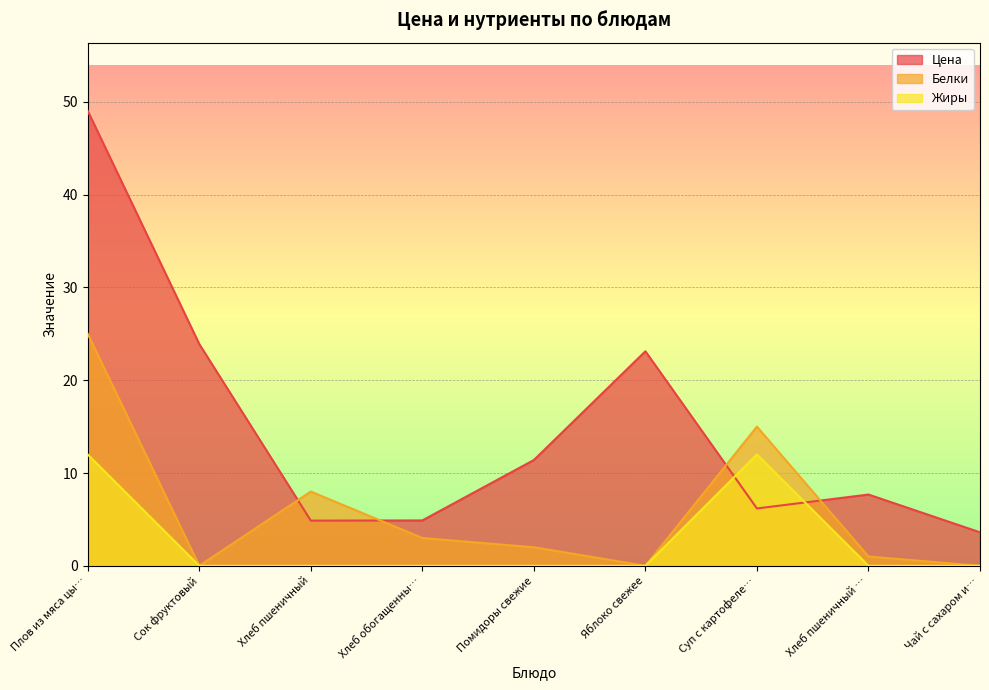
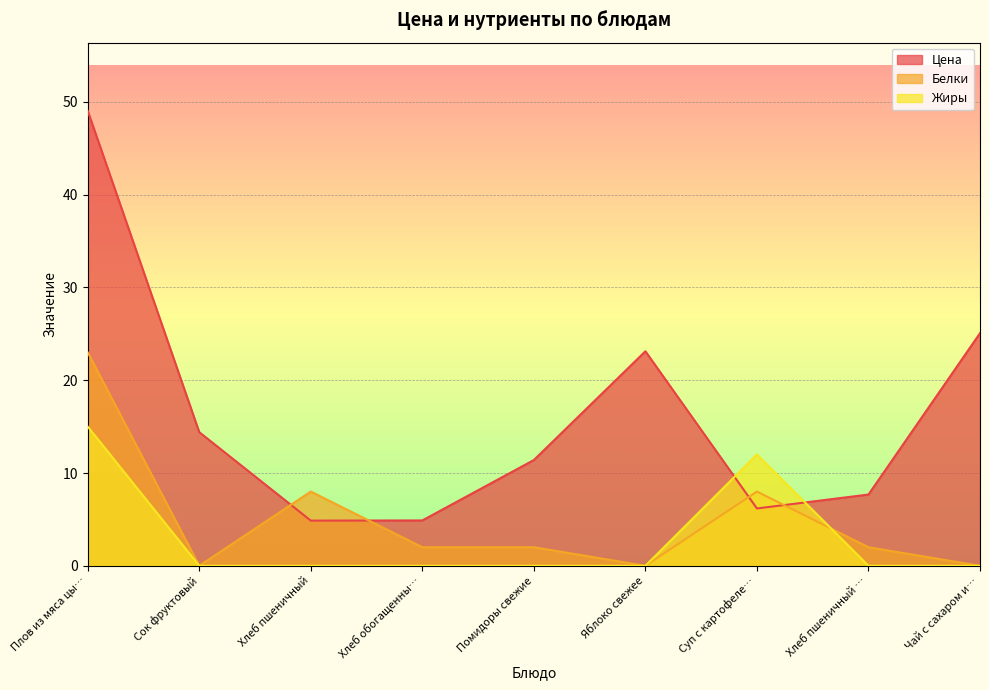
  {
    "Цена": {
      "Плов из мяса цы…": 49,
-     "Сок фруктовый": 24,
+     "Сок фруктовый": 14,
      "Хлеб пшеничный": 5,
      "Хлеб обогащенны…": 5,
      "Помидоры свежие": 11,
      "Яблоко свежее": 23,
      "Суп с картофеле…": 6,
      "Хлеб пшеничный …": 8,
-     "Чай с сахаром и…": 4
+     "Чай с сахаром и…": 25
    },
    "Белки": {
-     "Плов из мяса цы…": 25,
+     "Плов из мяса цы…": 23,
      "Хлеб пшеничный": 8,
-     "Хлеб обогащенны…": 3,
+     "Хлеб обогащенны…": 2,
      "Помидоры свежие": 2,
-     "Суп с картофеле…": 15,
-     "Хлеб пшеничный …": 1
+     "Суп с картофеле…": 8,
+     "Хлеб пшеничный …": 2
    },
    "Жиры": {
-     "Плов из мяса цы…": 12,
+     "Плов из мяса цы…": 15,
      "Хлеб пшеничный": 0,
      "Хлеб обогащенны…": 0,
      "Помидоры свежие": 0,
      "Суп с картофеле…": 12,
      "Хлеб пшеничный …": 0
    }
  }
